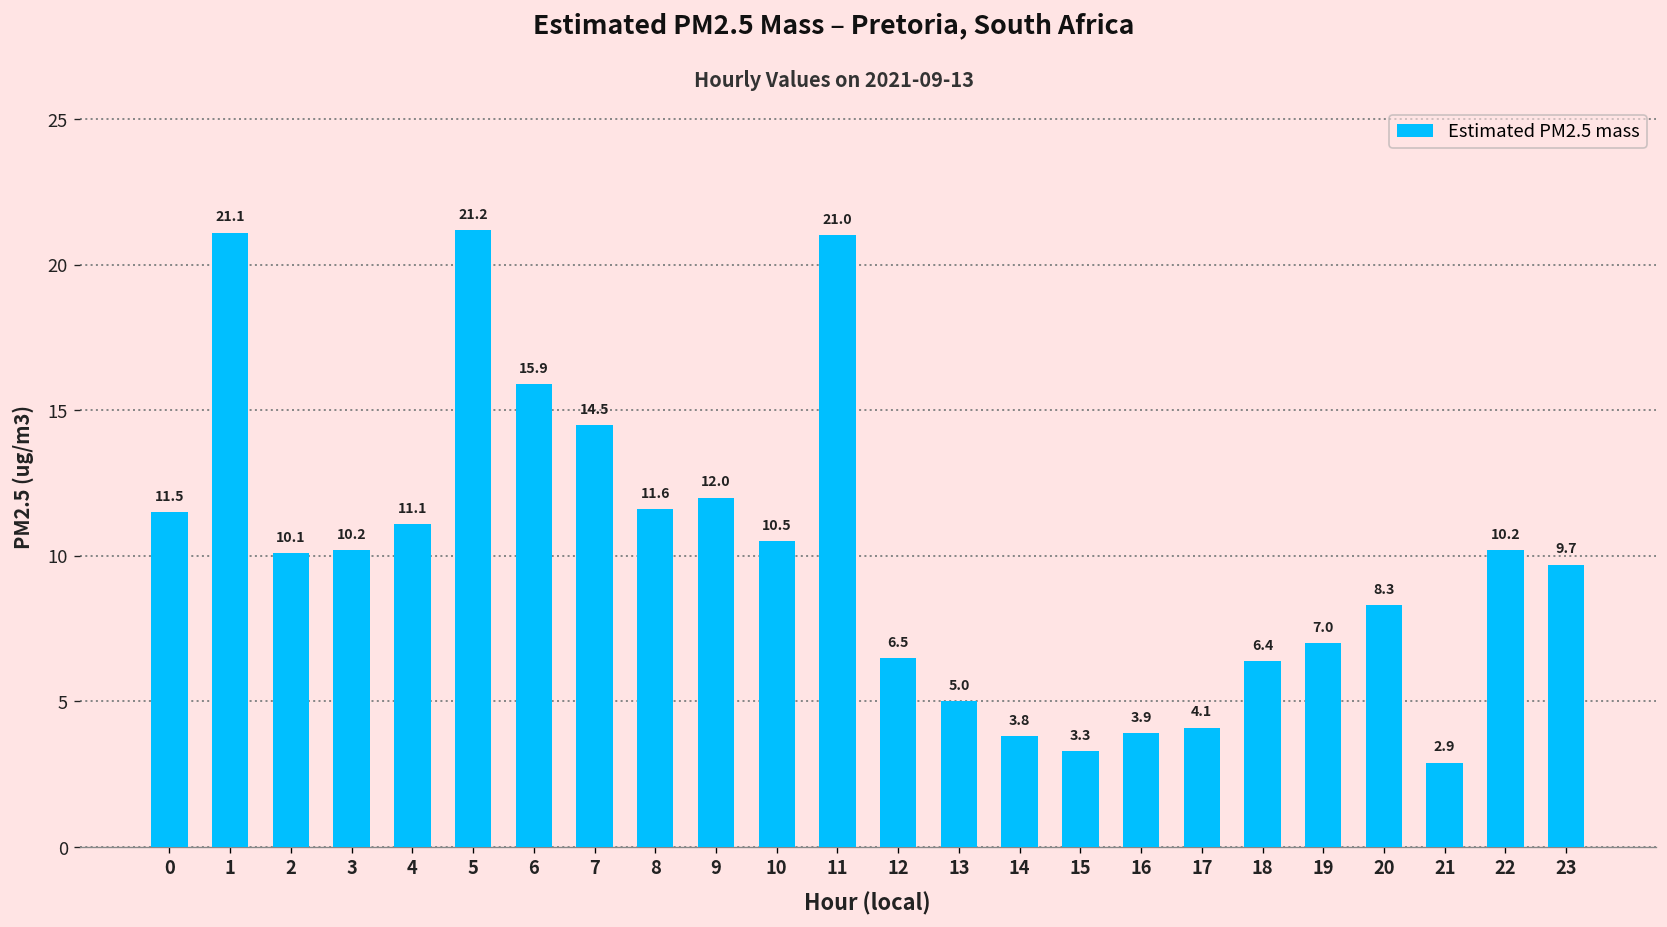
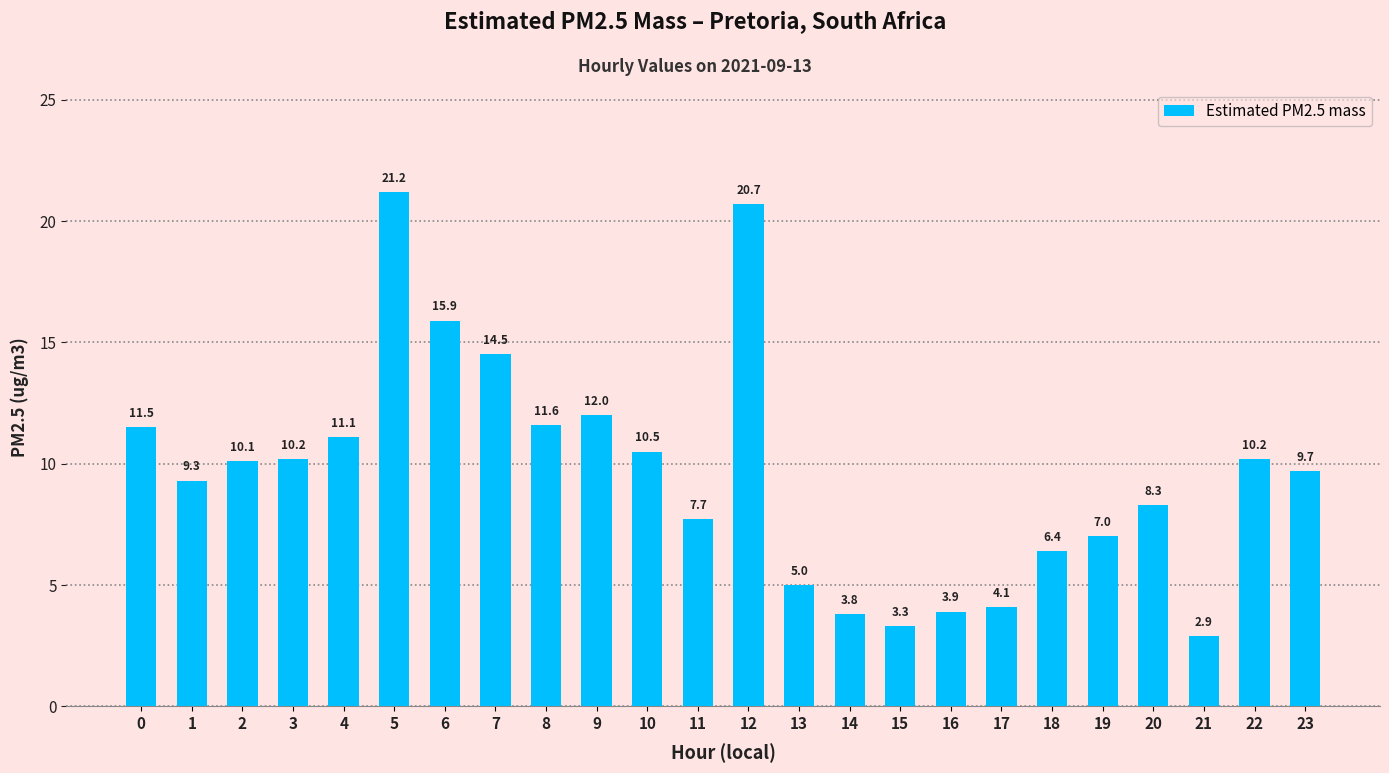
  {
    "0": 11.5,
-   "1": 21.1,
+   "1": 9.3,
    "2": 10.1,
    "3": 10.2,
    "4": 11.1,
    "5": 21.2,
    "6": 15.9,
    "7": 14.5,
    "8": 11.6,
    "9": 12.0,
    "10": 10.5,
-   "11": 21.0,
-   "12": 6.5,
+   "11": 7.7,
+   "12": 20.7,
    "13": 5.0,
    "14": 3.8,
    "15": 3.3,
    "16": 3.9,
    "17": 4.1,
    "18": 6.4,
    "19": 7.0,
    "20": 8.3,
    "21": 2.9,
    "22": 10.2,
    "23": 9.7
  }
